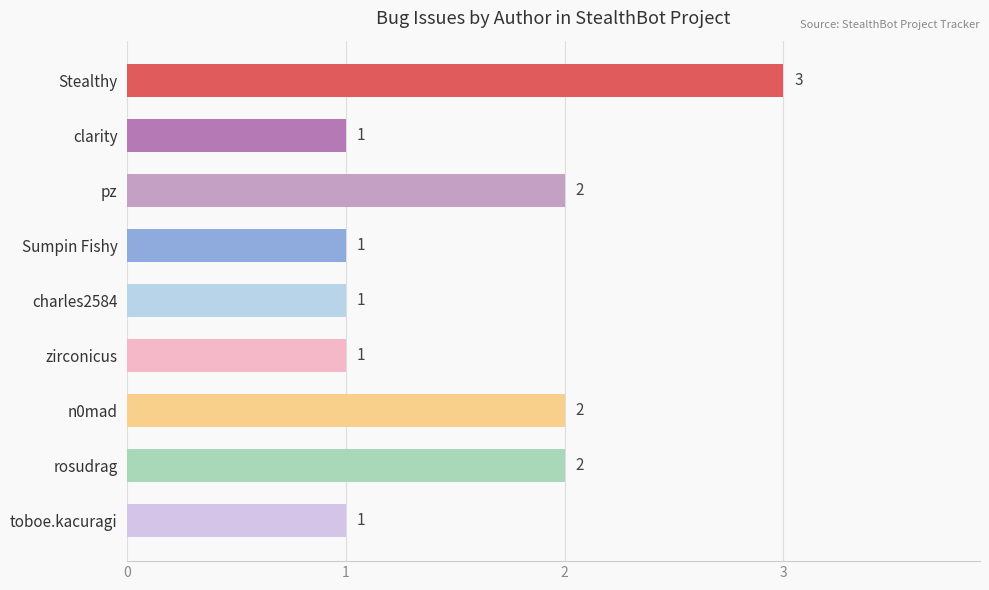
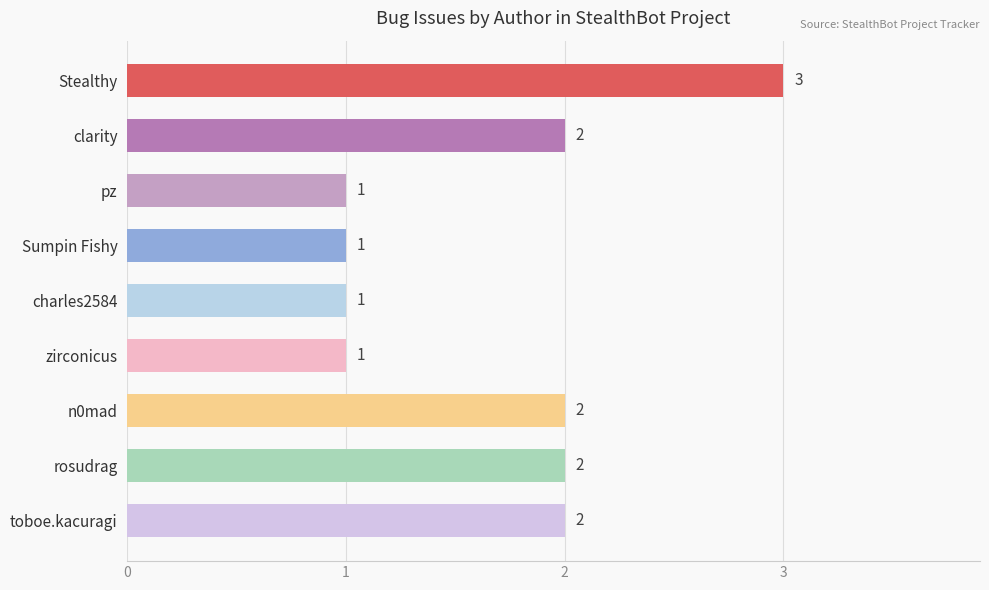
  {
    "Stealthy": 3,
-   "clarity": 1,
-   "pz": 2,
+   "clarity": 2,
+   "pz": 1,
    "Sumpin Fishy": 1,
    "charles2584": 1,
    "zirconicus": 1,
    "n0mad": 2,
    "rosudrag": 2,
-   "toboe.kacuragi": 1
+   "toboe.kacuragi": 2
  }
